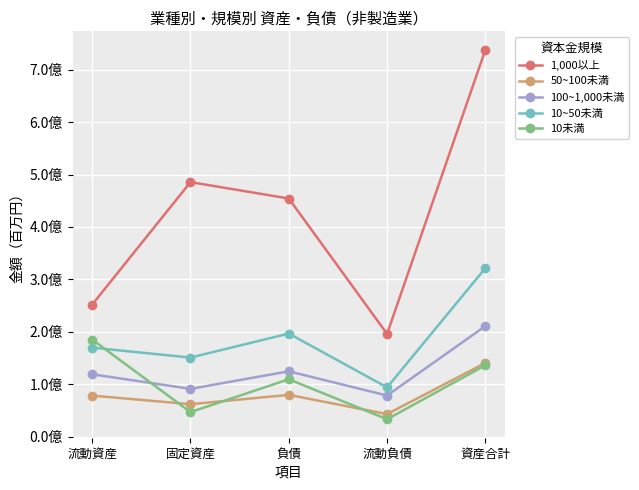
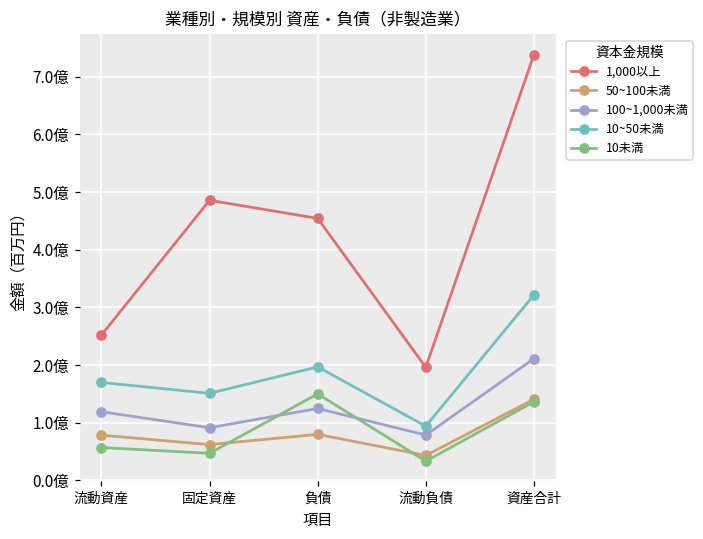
  {
    "10未満": {
-     "流動資産": "1.9億",
+     "流動資産": "0.6億",
      "固定資産": "0.5億",
-     "負債": "1.1億",
+     "負債": "1.5億",
      "流動負債": "0.3億"
    }
  }
